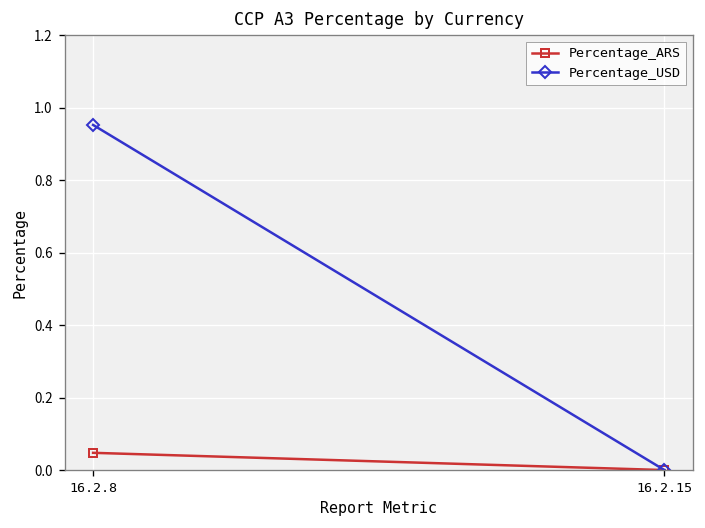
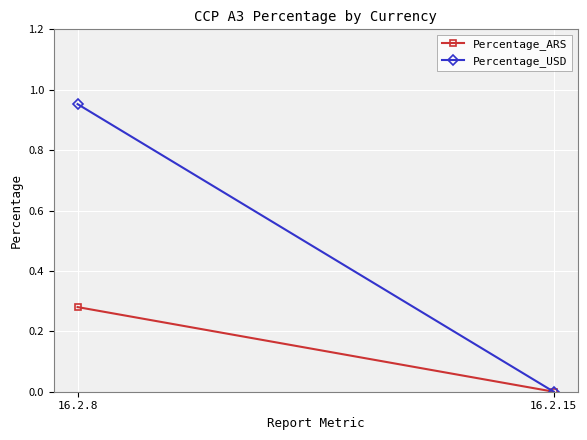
  {
    "Percentage_ARS": {
-     "16.2.8": 0.05
+     "16.2.8": 0.28
    },
    "Percentage_USD": {
      "16.2.8": 0.95
    }
  }
